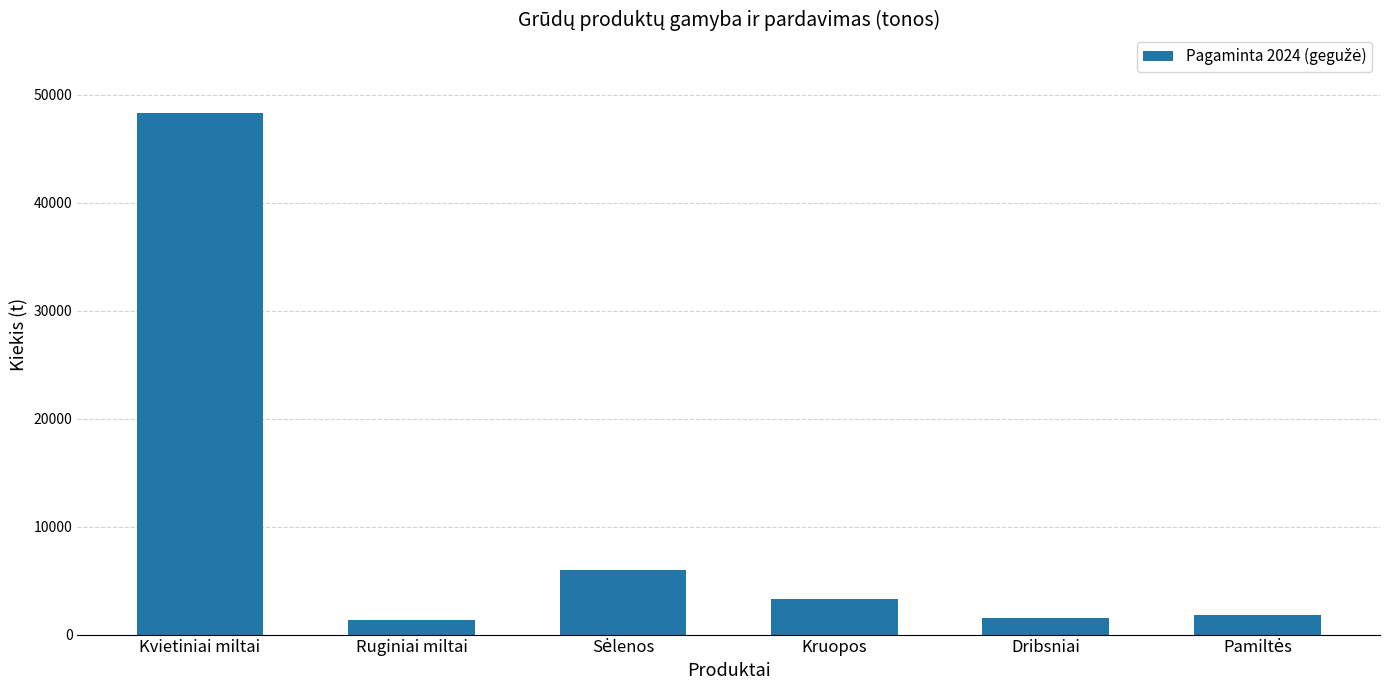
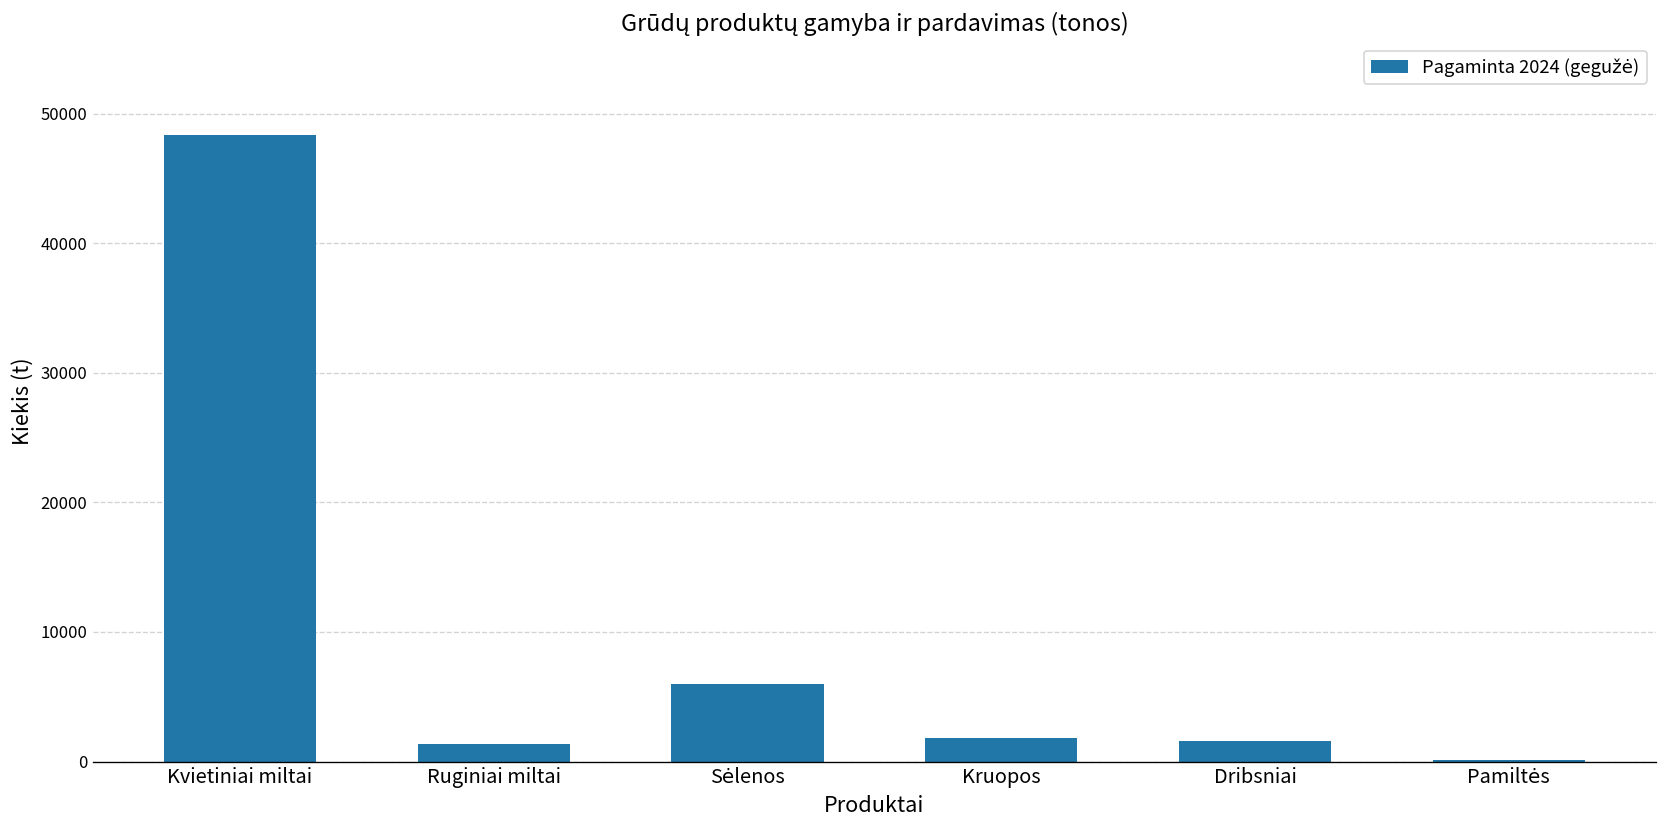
  {
    "Kvietiniai miltai": 48300,
    "Ruginiai miltai": 1300,
    "Sėlenos": 6000,
-   "Kruopos": 3300,
+   "Kruopos": 1800,
    "Dribsniai": 1600,
-   "Pamiltės": 1800
+   "Pamiltės": 100
  }
